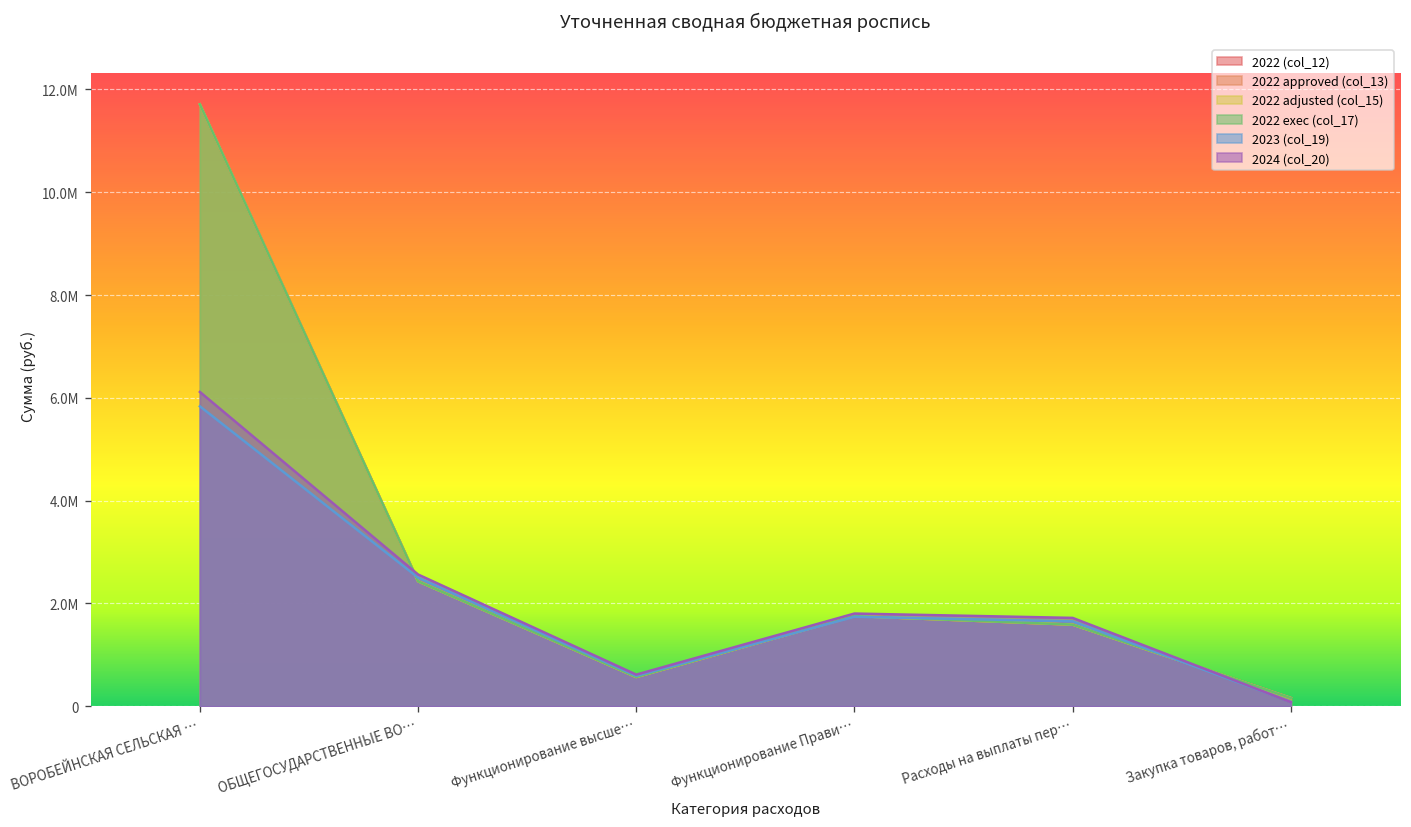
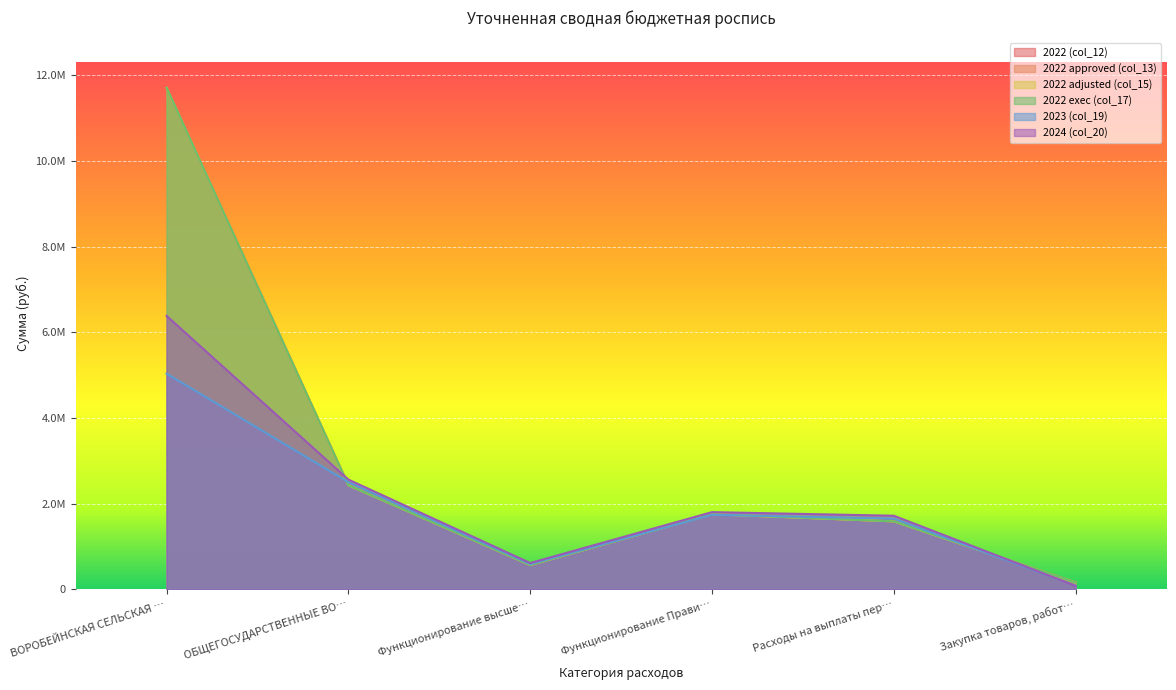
  {
    "2022 exec (col_17)": {
      "ВОРОБЕЙНСКАЯ СЕЛЬСКАЯ …": 11700000,
      "ОБЩЕГОСУДАРСТВЕННЫЕ ВО…": 2400000,
      "Расходы на выплаты пер…": 1600000,
      "Закупка товаров, работ…": 200000
    },
    "2023 (col_19)": {
-     "ВОРОБЕЙНСКАЯ СЕЛЬСКАЯ …": 5800000,
+     "ВОРОБЕЙНСКАЯ СЕЛЬСКАЯ …": 5000000,
      "ОБЩЕГОСУДАРСТВЕННЫЕ ВО…": 2500000,
      "Расходы на выплаты пер…": 1700000
    },
    "2024 (col_20)": {
-     "ВОРОБЕЙНСКАЯ СЕЛЬСКАЯ …": 6100000,
+     "ВОРОБЕЙНСКАЯ СЕЛЬСКАЯ …": 6400000,
      "ОБЩЕГОСУДАРСТВЕННЫЕ ВО…": 2600000,
      "Расходы на выплаты пер…": 1700000
    }
  }
